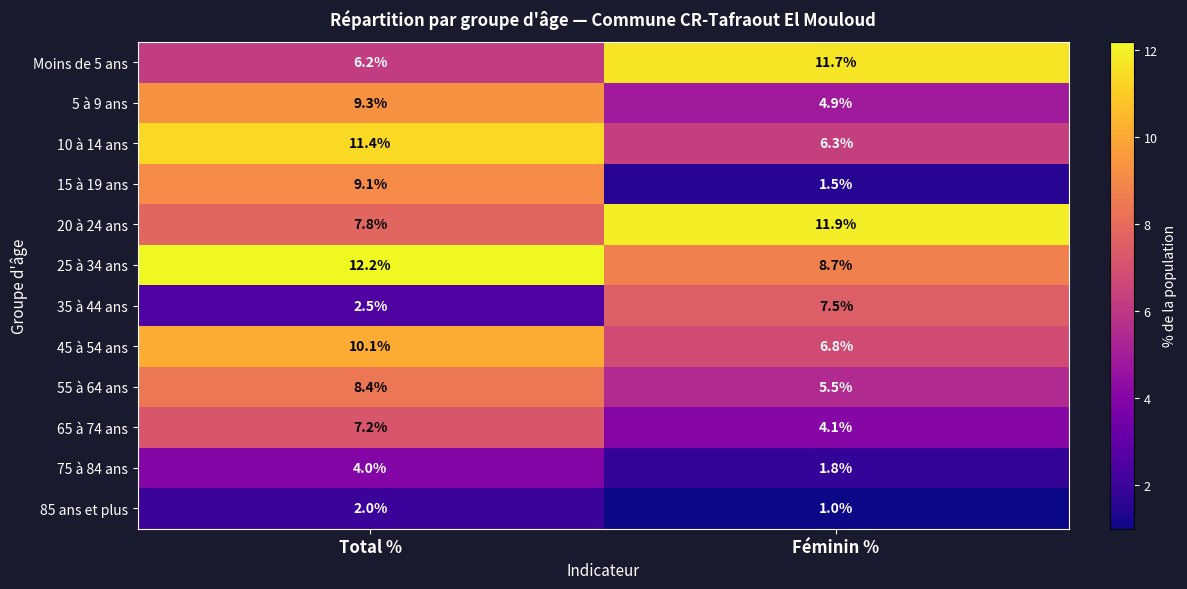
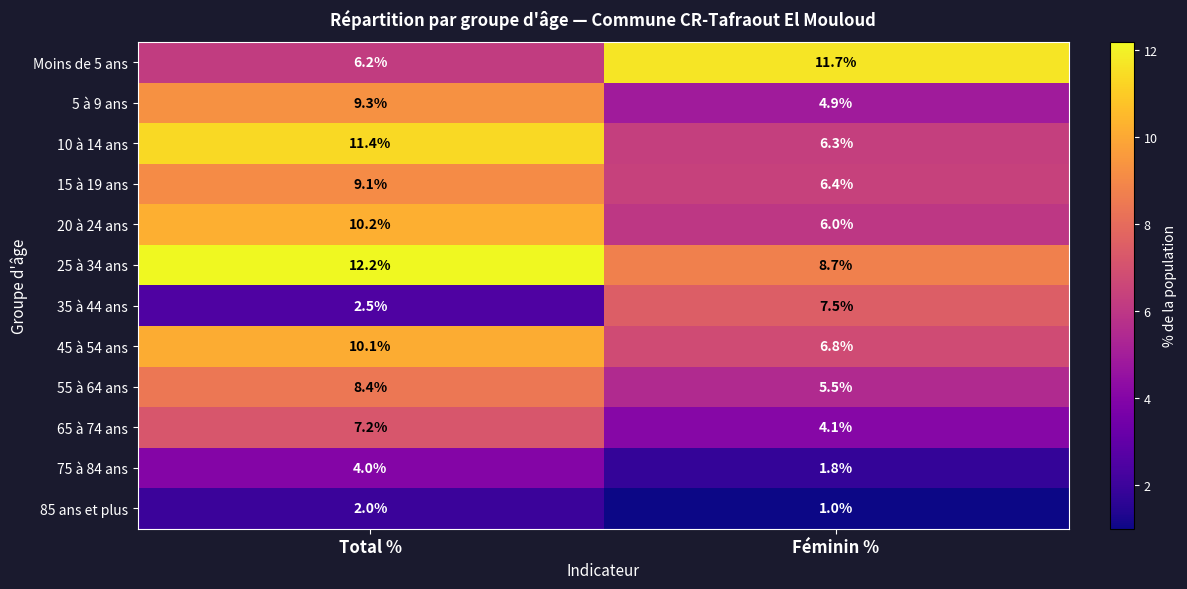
  {
    "Moins de 5 ans": {
      "Total %": "6.2%",
      "Féminin %": "11.7%"
    },
    "5 à 9 ans": {
      "Total %": "9.3%",
      "Féminin %": "4.9%"
    },
    "10 à 14 ans": {
      "Total %": "11.4%",
      "Féminin %": "6.3%"
    },
    "15 à 19 ans": {
      "Total %": "9.1%",
-     "Féminin %": "1.5%"
+     "Féminin %": "6.4%"
    },
    "20 à 24 ans": {
-     "Total %": "7.8%",
-     "Féminin %": "11.9%"
+     "Total %": "10.2%",
+     "Féminin %": "6.0%"
    },
    "25 à 34 ans": {
      "Total %": "12.2%",
      "Féminin %": "8.7%"
    },
    "35 à 44 ans": {
      "Total %": "2.5%",
      "Féminin %": "7.5%"
    },
    "45 à 54 ans": {
      "Total %": "10.1%",
      "Féminin %": "6.8%"
    },
    "55 à 64 ans": {
      "Total %": "8.4%",
      "Féminin %": "5.5%"
    },
    "65 à 74 ans": {
      "Total %": "7.2%",
      "Féminin %": "4.1%"
    },
    "75 à 84 ans": {
      "Total %": "4.0%",
      "Féminin %": "1.8%"
    },
    "85 ans et plus": {
      "Total %": "2.0%",
      "Féminin %": "1.0%"
    }
  }
